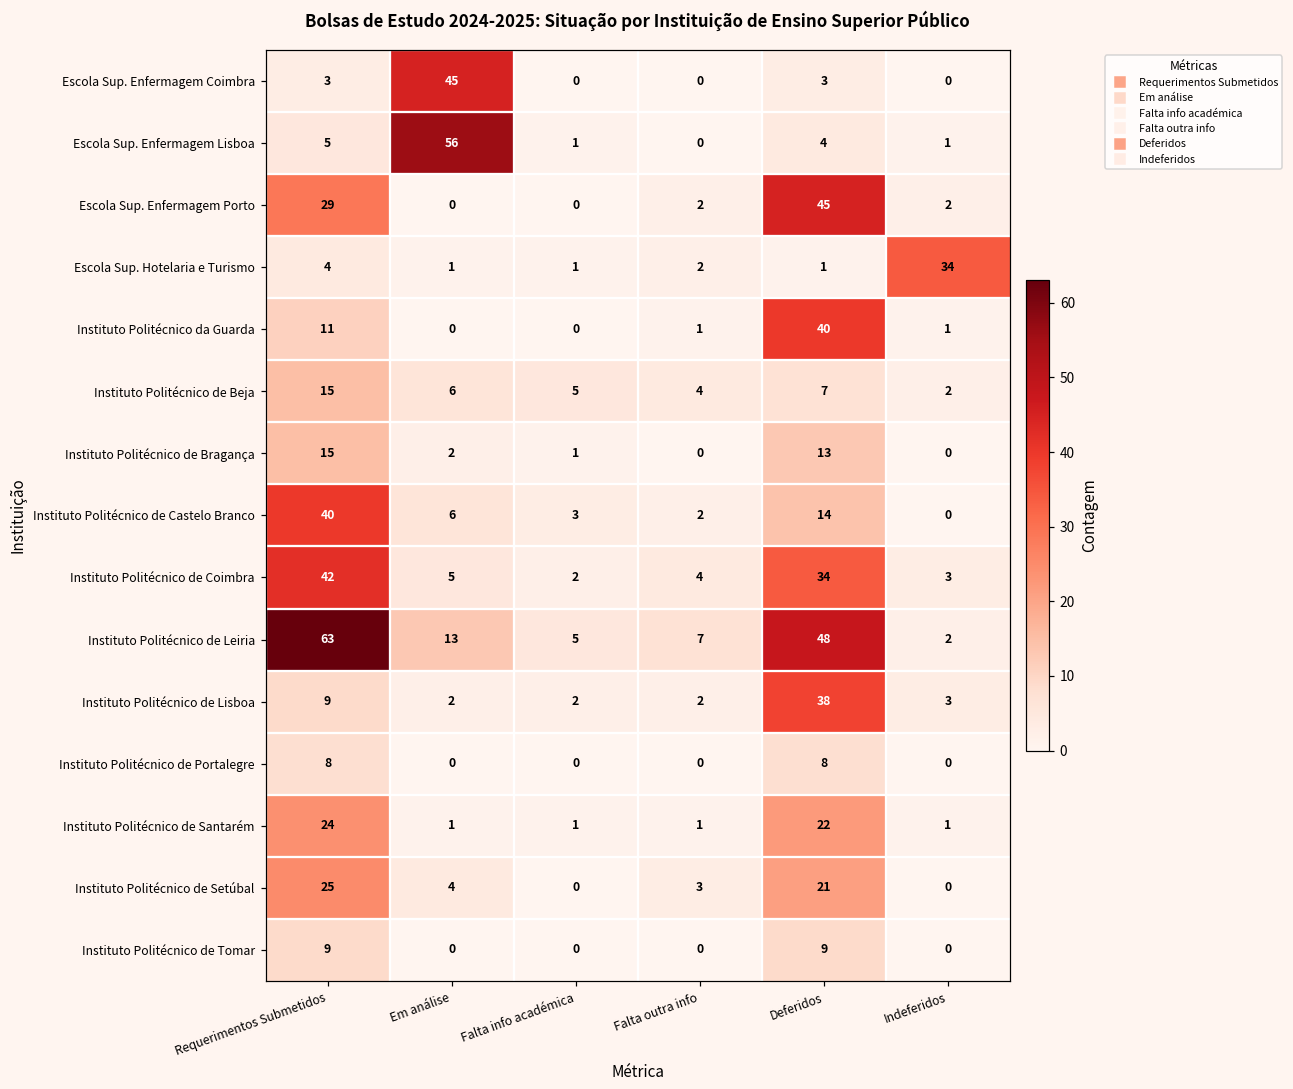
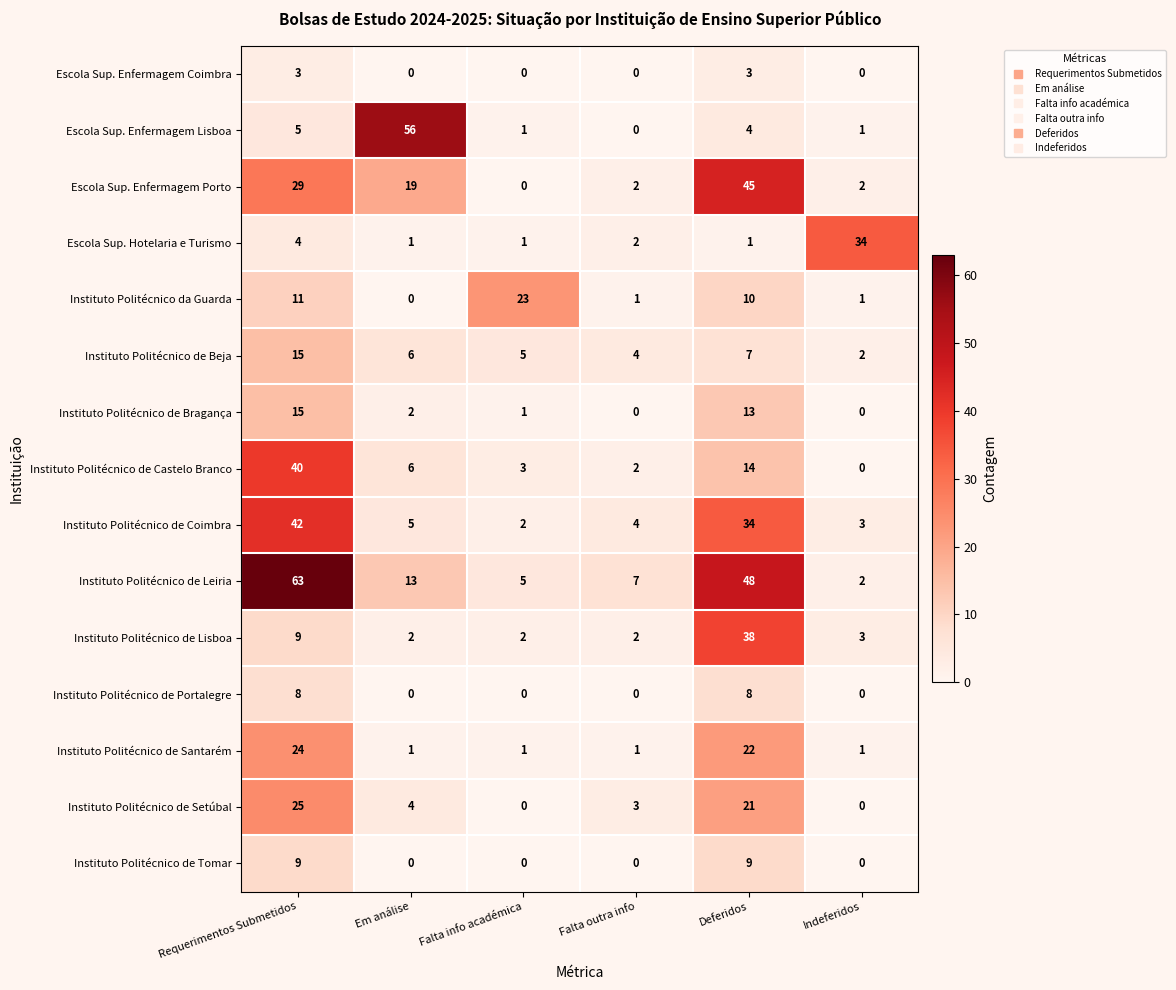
  {
    "Escola Sup. Enfermagem Coimbra": {
      "Requerimentos Submetidos": 3,
-     "Em análise": 45,
+     "Em análise": 0,
      "Falta info académica": 0,
      "Falta outra info": 0,
      "Deferidos": 3,
      "Indeferidos": 0
    },
    "Escola Sup. Enfermagem Lisboa": {
      "Requerimentos Submetidos": 5,
      "Em análise": 56,
      "Falta info académica": 1,
      "Falta outra info": 0,
      "Deferidos": 4,
      "Indeferidos": 1
    },
    "Escola Sup. Enfermagem Porto": {
      "Requerimentos Submetidos": 29,
-     "Em análise": 0,
+     "Em análise": 19,
      "Falta info académica": 0,
      "Falta outra info": 2,
      "Deferidos": 45,
      "Indeferidos": 2
    },
    "Escola Sup. Hotelaria e Turismo": {
      "Requerimentos Submetidos": 4,
      "Em análise": 1,
      "Falta info académica": 1,
      "Falta outra info": 2,
      "Deferidos": 1,
      "Indeferidos": 34
    },
    "Instituto Politécnico da Guarda": {
      "Requerimentos Submetidos": 11,
      "Em análise": 0,
-     "Falta info académica": 0,
+     "Falta info académica": 23,
      "Falta outra info": 1,
-     "Deferidos": 40,
+     "Deferidos": 10,
      "Indeferidos": 1
    },
    "Instituto Politécnico de Beja": {
      "Requerimentos Submetidos": 15,
      "Em análise": 6,
      "Falta info académica": 5,
      "Falta outra info": 4,
      "Deferidos": 7,
      "Indeferidos": 2
    },
    "Instituto Politécnico de Bragança": {
      "Requerimentos Submetidos": 15,
      "Em análise": 2,
      "Falta info académica": 1,
      "Falta outra info": 0,
      "Deferidos": 13,
      "Indeferidos": 0
    },
    "Instituto Politécnico de Castelo Branco": {
      "Requerimentos Submetidos": 40,
      "Em análise": 6,
      "Falta info académica": 3,
      "Falta outra info": 2,
      "Deferidos": 14,
      "Indeferidos": 0
    },
    "Instituto Politécnico de Coimbra": {
      "Requerimentos Submetidos": 42,
      "Em análise": 5,
      "Falta info académica": 2,
      "Falta outra info": 4,
      "Deferidos": 34,
      "Indeferidos": 3
    },
    "Instituto Politécnico de Leiria": {
      "Requerimentos Submetidos": 63,
      "Em análise": 13,
      "Falta info académica": 5,
      "Falta outra info": 7,
      "Deferidos": 48,
      "Indeferidos": 2
    },
    "Instituto Politécnico de Lisboa": {
      "Requerimentos Submetidos": 9,
      "Em análise": 2,
      "Falta info académica": 2,
      "Falta outra info": 2,
      "Deferidos": 38,
      "Indeferidos": 3
    },
    "Instituto Politécnico de Portalegre": {
      "Requerimentos Submetidos": 8,
      "Em análise": 0,
      "Falta info académica": 0,
      "Falta outra info": 0,
      "Deferidos": 8,
      "Indeferidos": 0
    },
    "Instituto Politécnico de Santarém": {
      "Requerimentos Submetidos": 24,
      "Em análise": 1,
      "Falta info académica": 1,
      "Falta outra info": 1,
      "Deferidos": 22,
      "Indeferidos": 1
    },
    "Instituto Politécnico de Setúbal": {
      "Requerimentos Submetidos": 25,
      "Em análise": 4,
      "Falta info académica": 0,
      "Falta outra info": 3,
      "Deferidos": 21,
      "Indeferidos": 0
    },
    "Instituto Politécnico de Tomar": {
      "Requerimentos Submetidos": 9,
      "Em análise": 0,
      "Falta info académica": 0,
      "Falta outra info": 0,
      "Deferidos": 9,
      "Indeferidos": 0
    }
  }
